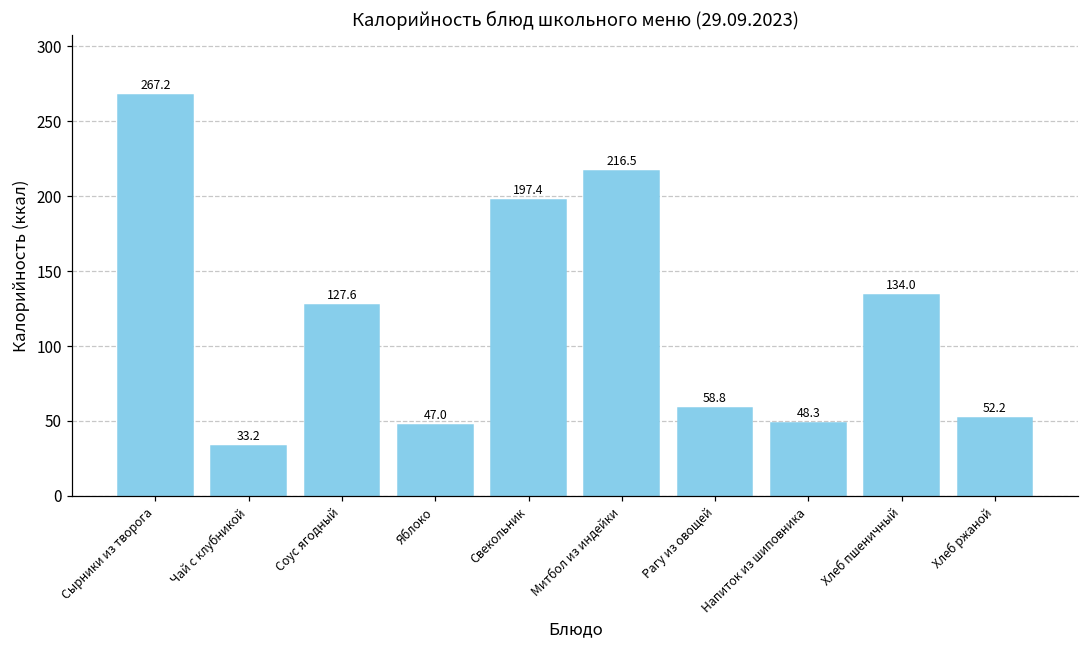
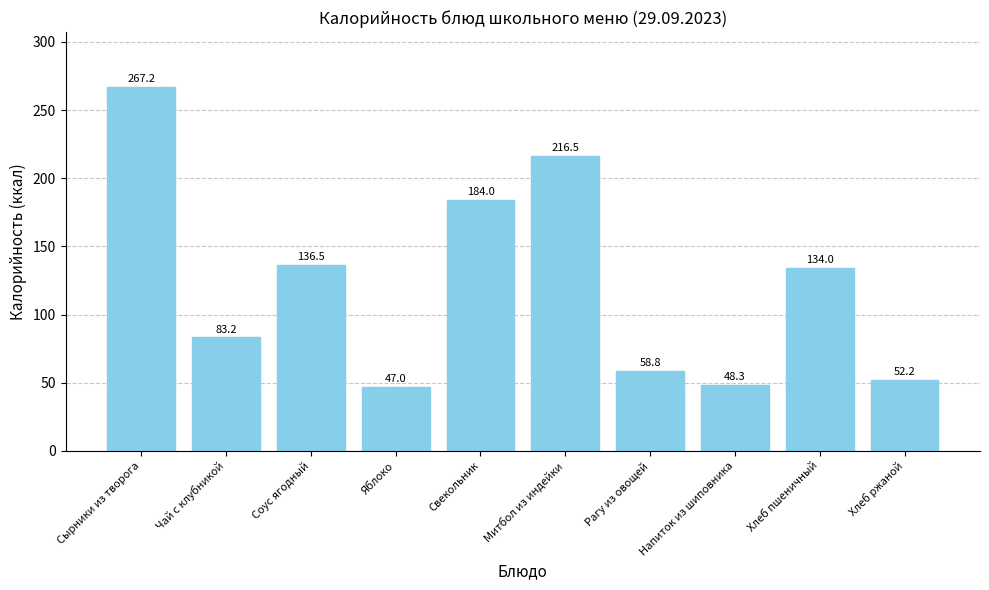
  {
    "Сырники из творога": 267.2,
-   "Чай с клубникой": 33.2,
-   "Соус ягодный": 127.6,
+   "Чай с клубникой": 83.2,
+   "Соус ягодный": 136.5,
    "Яблоко": 47.0,
-   "Свекольник": 197.4,
+   "Свекольник": 184.0,
    "Митбол из индейки": 216.5,
    "Рагу из овощей": 58.8,
    "Напиток из шиповника": 48.3,
    "Хлеб пшеничный": 134.0,
    "Хлеб ржаной": 52.2
  }
